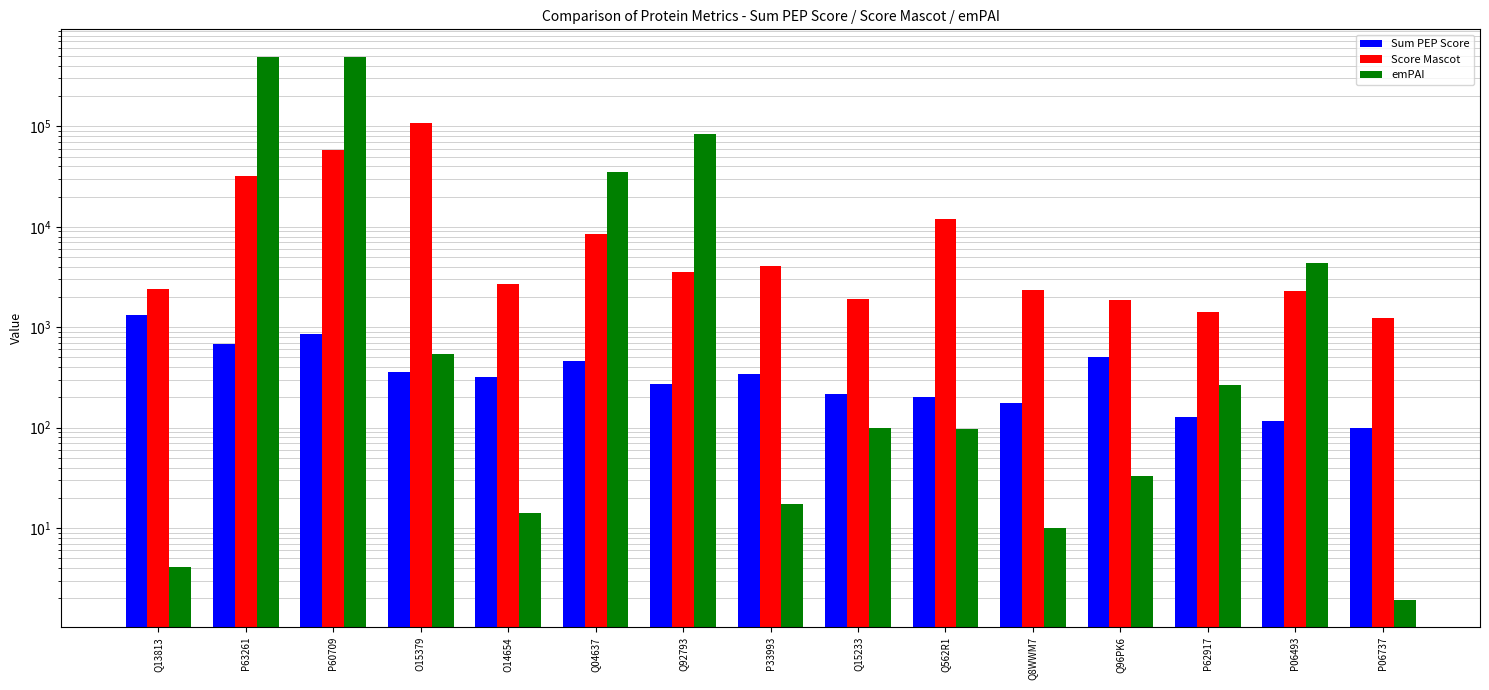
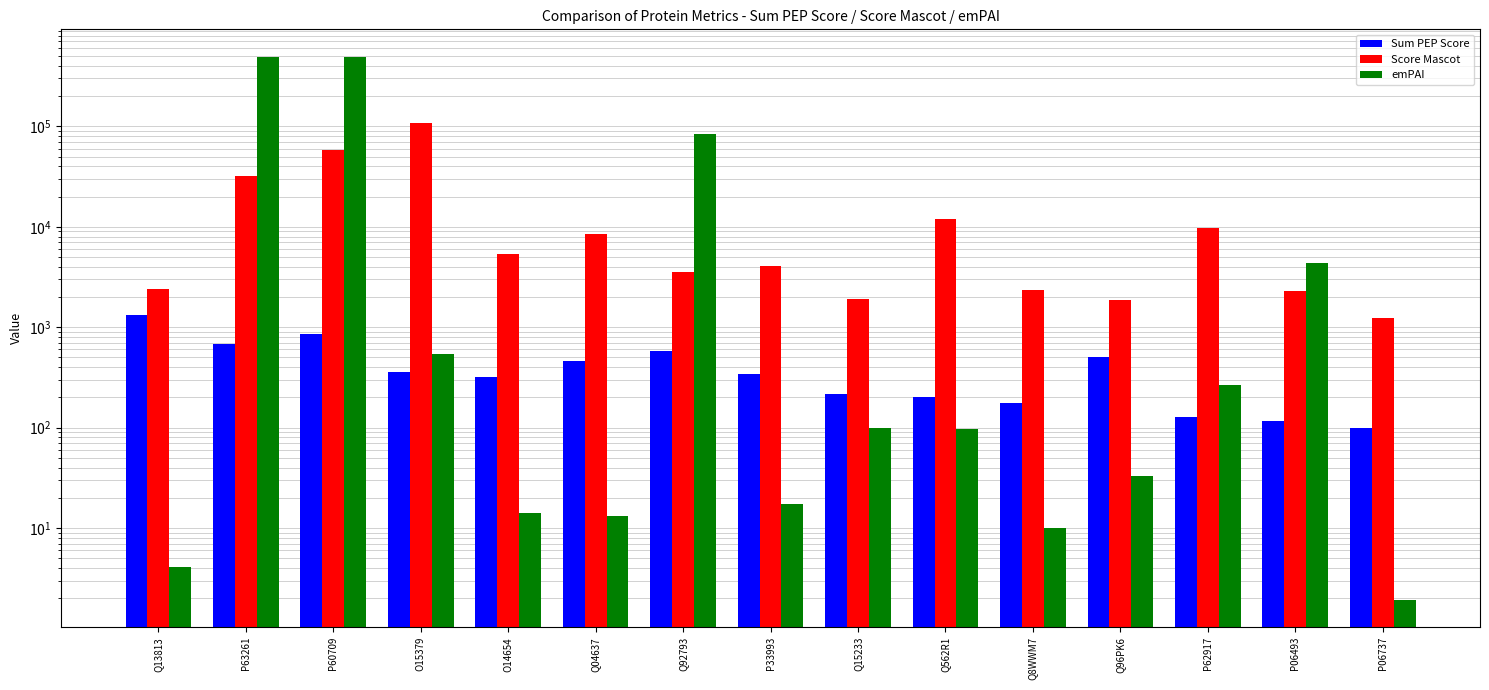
  {
    "Sum PEP Score": {
      "Q13813": 1300,
      "P63261": 700,
      "P60709": 900,
      "O15379": 360,
      "O14654": 320,
      "Q04637": 500,
-     "Q92793": 270,
+     "Q92793": 600,
      "P33993": 340,
      "Q15233": 210,
      "Q562R1": 200,
      "Q8WWM7": 180,
      "Q96PK6": 500,
      "P62917": 130,
      "P06493": 120,
      "P06737": 100
    },
    "Score Mascot": {
      "Q13813": 2400,
      "P63261": 32000,
      "P60709": 60000,
      "O15379": 110000,
-     "O14654": 2700,
+     "O14654": 5000,
      "Q04637": 9000,
      "Q92793": 3600,
      "P33993": 4000,
      "Q15233": 1900,
      "Q562R1": 12000,
      "Q8WWM7": 2300,
      "Q96PK6": 1900,
-     "P62917": 1400,
+     "P62917": 10000,
      "P06493": 2300,
      "P06737": 1200
    },
    "emPAI": {
      "Q13813": 4,
      "P63261": 500000,
      "P60709": 500000,
      "O15379": 500,
      "O14654": 14,
-     "Q04637": 35000,
+     "Q04637": 13,
      "Q92793": 80000,
      "P33993": 17,
      "Q15233": 100,
      "Q562R1": 100,
      "Q8WWM7": 10,
      "Q96PK6": 33,
      "P62917": 270,
      "P06493": 4000,
      "P06737": 2
    }
  }
